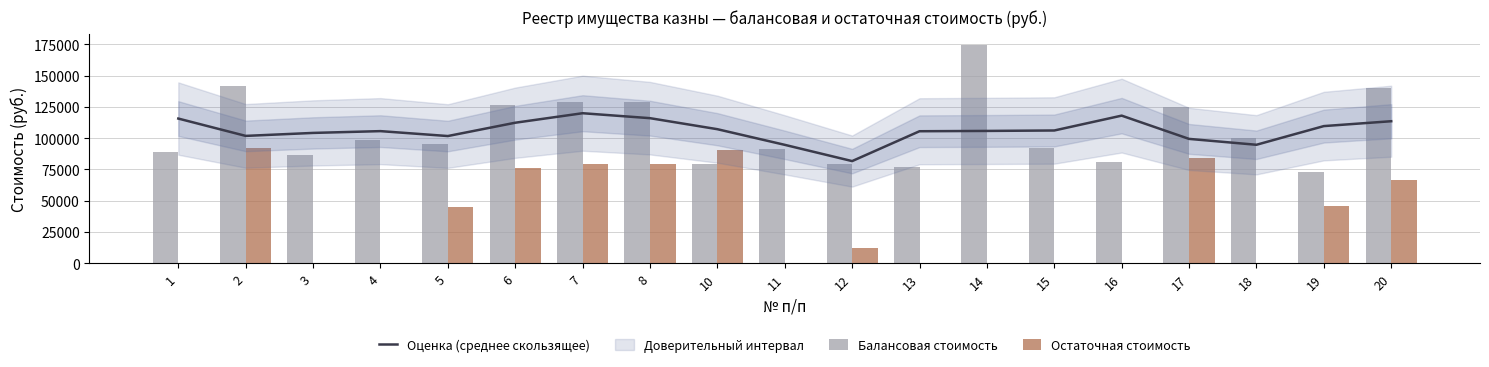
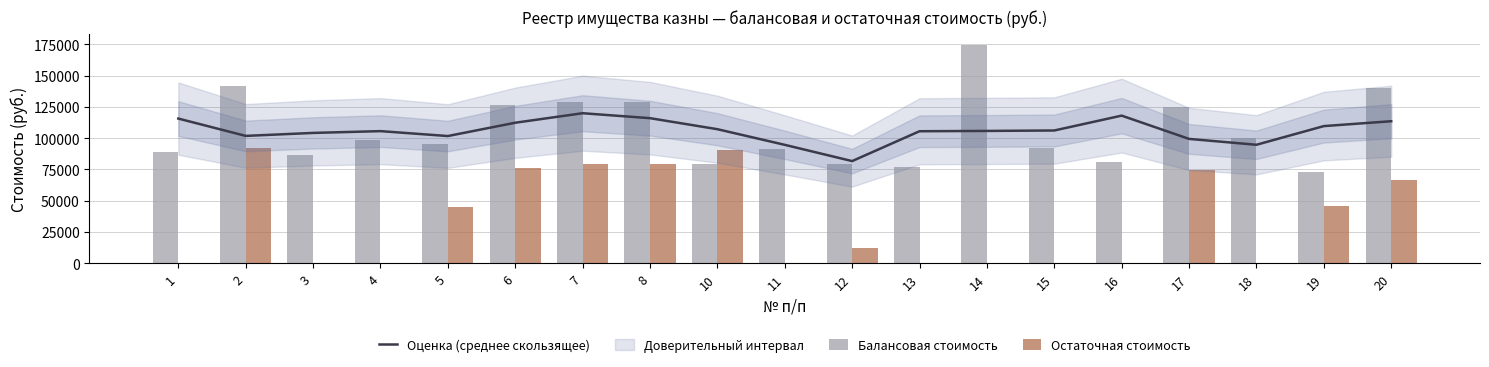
  {
    "Балансовая стоимость": {
      "1": 89000,
      "2": 142000,
      "3": 87000,
      "4": 99000,
      "5": 95000,
      "6": 126000,
      "7": 129000,
      "8": 129000,
      "10": 79000,
      "11": 91000,
      "12": 79000,
      "13": 77000,
      "14": 175000,
      "15": 92000,
      "16": 81000,
      "17": 125000,
      "18": 100000,
      "19": 73000,
      "20": 140000
    },
    "Оценка (среднее скользящее)": {
      "1": 116000,
      "2": 102000,
      "3": 104000,
      "4": 106000,
      "5": 102000,
      "6": 112000,
      "7": 120000,
      "8": 116000,
      "10": 107000,
      "11": 95000,
      "12": 82000,
      "13": 106000,
      "14": 106000,
      "15": 106000,
      "16": 118000,
      "17": 99000,
      "18": 95000,
      "19": 110000,
      "20": 114000
    },
    "Остаточная стоимость": {
      "1": 0,
      "2": 92000,
      "3": 0,
      "4": 0,
      "5": 45000,
      "6": 76000,
      "7": 79000,
      "8": 79000,
      "10": 91000,
      "11": 0,
      "12": 13000,
      "13": 0,
      "14": 0,
      "15": 0,
      "16": 0,
-     "17": 84000,
+     "17": 75000,
      "18": 0,
      "19": 45000,
      "20": 67000
    }
  }
